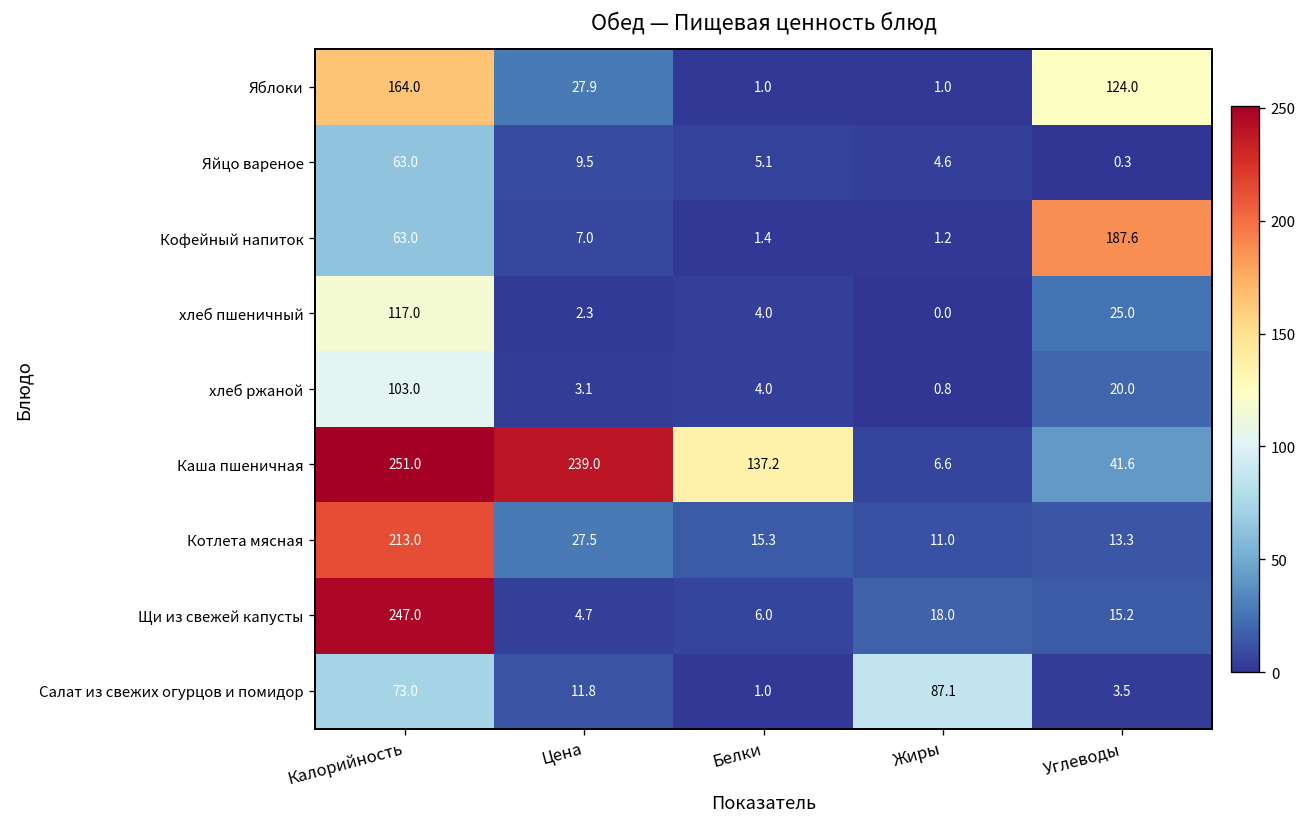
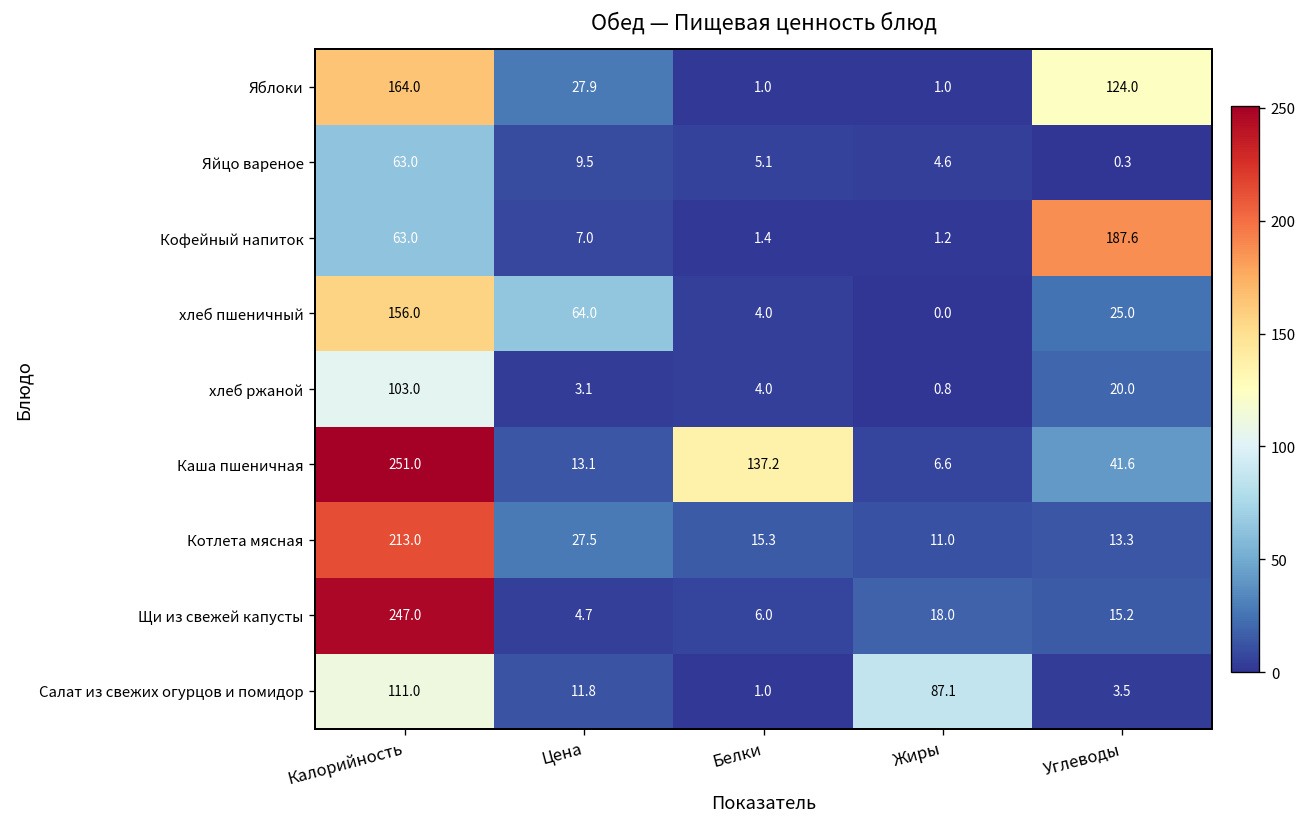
  {
    "Яблоки": {
      "Калорийность": 164.0,
      "Цена": 27.9,
      "Белки": 1.0,
      "Жиры": 1.0,
      "Углеводы": 124.0
    },
    "Яйцо вареное": {
      "Калорийность": 63.0,
      "Цена": 9.5,
      "Белки": 5.1,
      "Жиры": 4.6,
      "Углеводы": 0.3
    },
    "Кофейный напиток": {
      "Калорийность": 63.0,
      "Цена": 7.0,
      "Белки": 1.4,
      "Жиры": 1.2,
      "Углеводы": 187.6
    },
    "хлеб пшеничный": {
-     "Калорийность": 117.0,
-     "Цена": 2.3,
+     "Калорийность": 156.0,
+     "Цена": 64.0,
      "Белки": 4.0,
      "Жиры": 0.0,
      "Углеводы": 25.0
    },
    "хлеб ржаной": {
      "Калорийность": 103.0,
      "Цена": 3.1,
      "Белки": 4.0,
      "Жиры": 0.8,
      "Углеводы": 20.0
    },
    "Каша пшеничная": {
      "Калорийность": 251.0,
-     "Цена": 239.0,
+     "Цена": 13.1,
      "Белки": 137.2,
      "Жиры": 6.6,
      "Углеводы": 41.6
    },
    "Котлета мясная": {
      "Калорийность": 213.0,
      "Цена": 27.5,
      "Белки": 15.3,
      "Жиры": 11.0,
      "Углеводы": 13.3
    },
    "Щи из свежей капусты": {
      "Калорийность": 247.0,
      "Цена": 4.7,
      "Белки": 6.0,
      "Жиры": 18.0,
      "Углеводы": 15.2
    },
    "Салат из свежих огурцов и помидор": {
-     "Калорийность": 73.0,
+     "Калорийность": 111.0,
      "Цена": 11.8,
      "Белки": 1.0,
      "Жиры": 87.1,
      "Углеводы": 3.5
    }
  }
